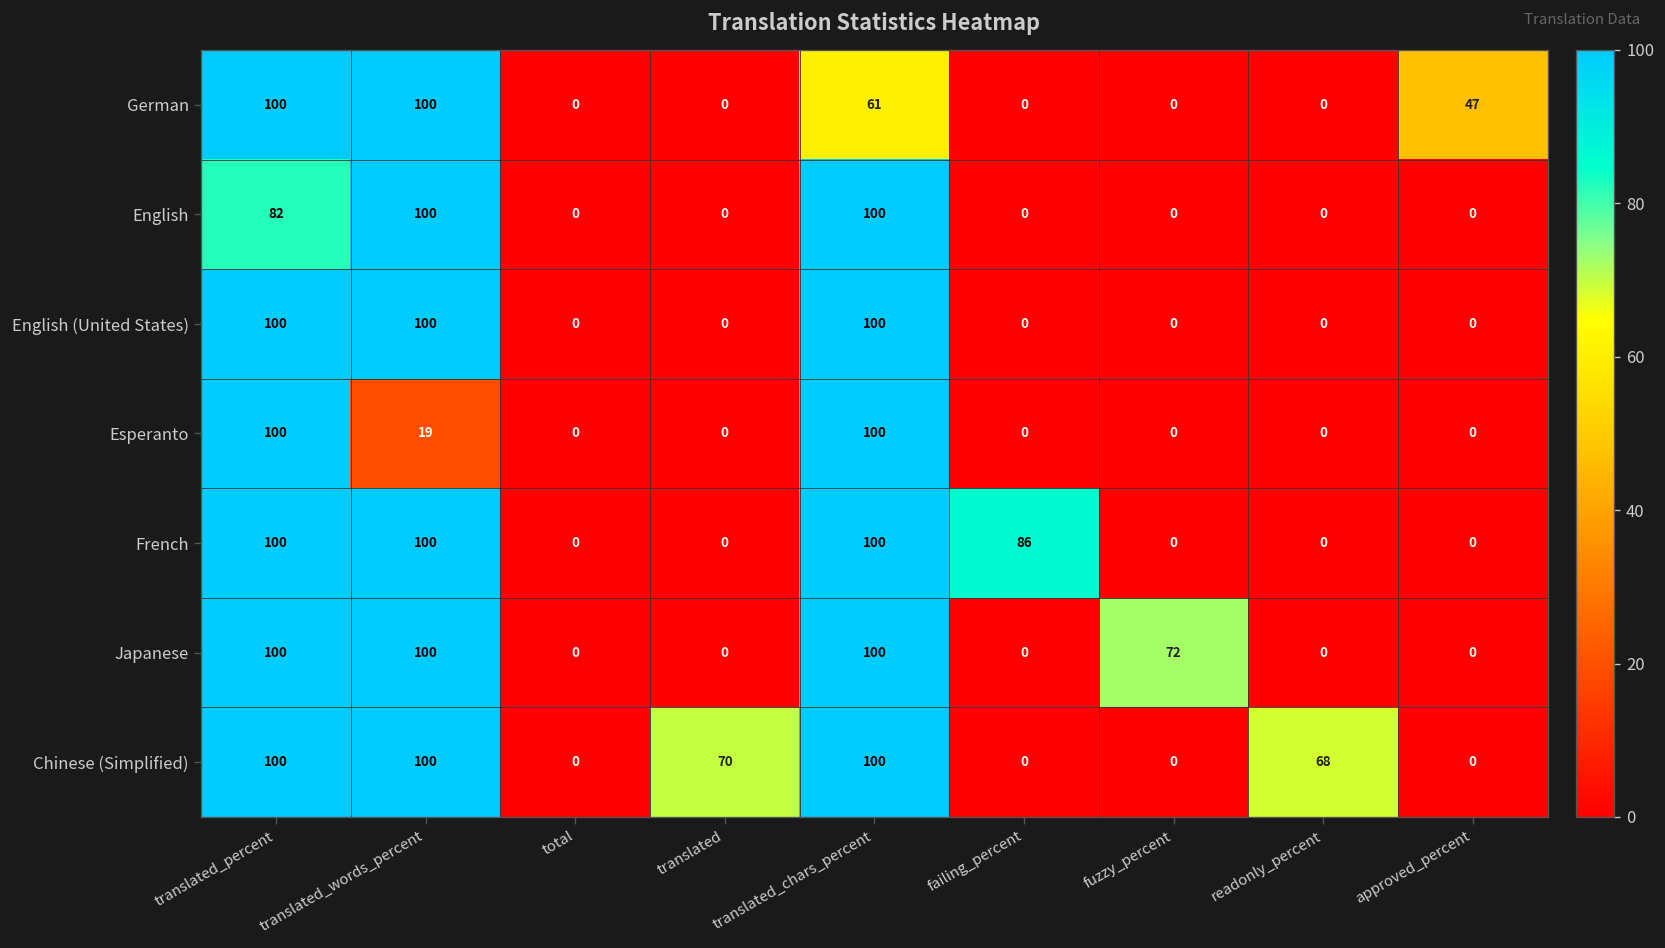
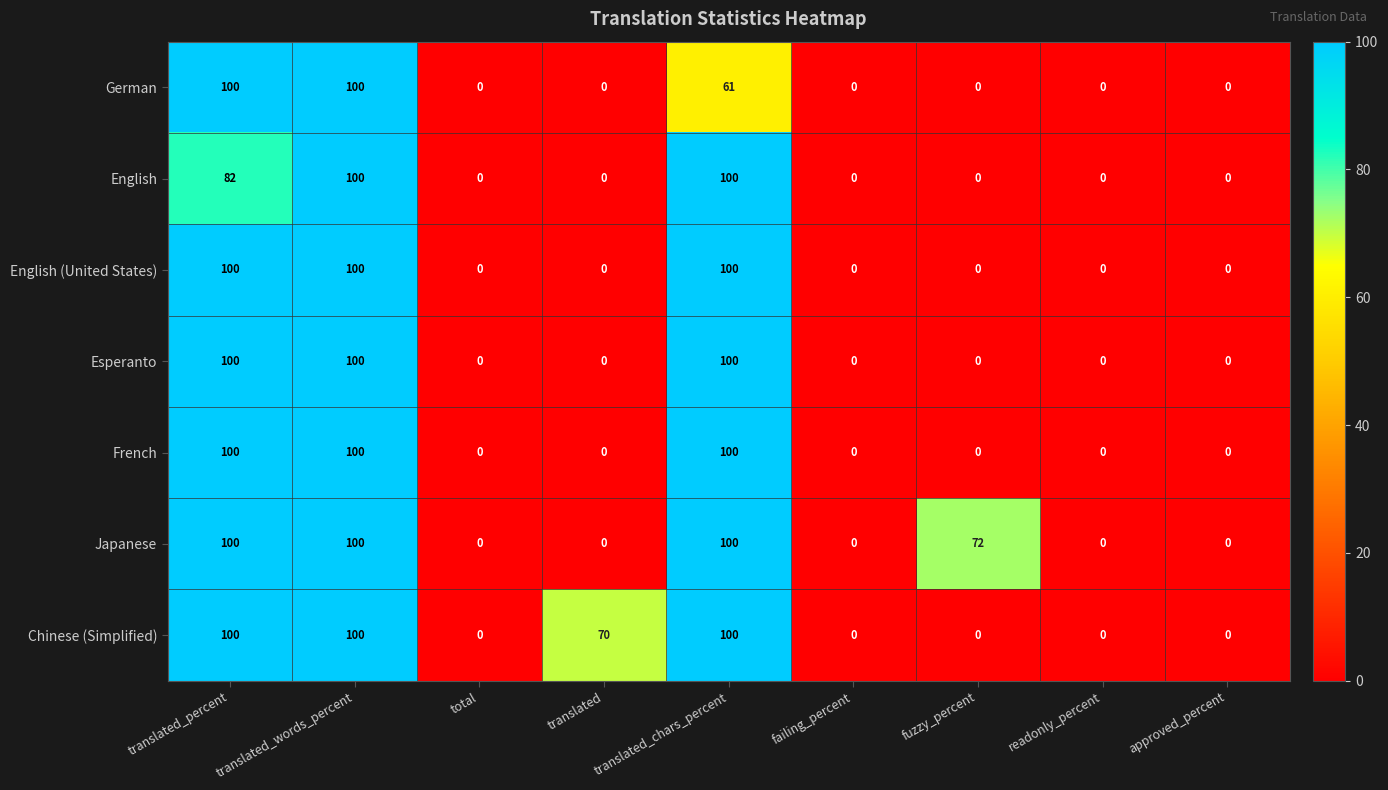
  {
    "German": {
      "translated_percent": 100,
      "translated_words_percent": 100,
      "total": 0,
      "translated": 0,
      "translated_chars_percent": 61,
      "failing_percent": 0,
      "fuzzy_percent": 0,
      "readonly_percent": 0,
-     "approved_percent": 47
+     "approved_percent": 0
    },
    "English": {
      "translated_percent": 82,
      "translated_words_percent": 100,
      "total": 0,
      "translated": 0,
      "translated_chars_percent": 100,
      "failing_percent": 0,
      "fuzzy_percent": 0,
      "readonly_percent": 0,
      "approved_percent": 0
    },
    "English (United States)": {
      "translated_percent": 100,
      "translated_words_percent": 100,
      "total": 0,
      "translated": 0,
      "translated_chars_percent": 100,
      "failing_percent": 0,
      "fuzzy_percent": 0,
      "readonly_percent": 0,
      "approved_percent": 0
    },
    "Esperanto": {
      "translated_percent": 100,
-     "translated_words_percent": 19,
+     "translated_words_percent": 100,
      "total": 0,
      "translated": 0,
      "translated_chars_percent": 100,
      "failing_percent": 0,
      "fuzzy_percent": 0,
      "readonly_percent": 0,
      "approved_percent": 0
    },
    "French": {
      "translated_percent": 100,
      "translated_words_percent": 100,
      "total": 0,
      "translated": 0,
      "translated_chars_percent": 100,
-     "failing_percent": 86,
+     "failing_percent": 0,
      "fuzzy_percent": 0,
      "readonly_percent": 0,
      "approved_percent": 0
    },
    "Japanese": {
      "translated_percent": 100,
      "translated_words_percent": 100,
      "total": 0,
      "translated": 0,
      "translated_chars_percent": 100,
      "failing_percent": 0,
      "fuzzy_percent": 72,
      "readonly_percent": 0,
      "approved_percent": 0
    },
    "Chinese (Simplified)": {
      "translated_percent": 100,
      "translated_words_percent": 100,
      "total": 0,
      "translated": 70,
      "translated_chars_percent": 100,
      "failing_percent": 0,
      "fuzzy_percent": 0,
-     "readonly_percent": 68,
+     "readonly_percent": 0,
      "approved_percent": 0
    }
  }
